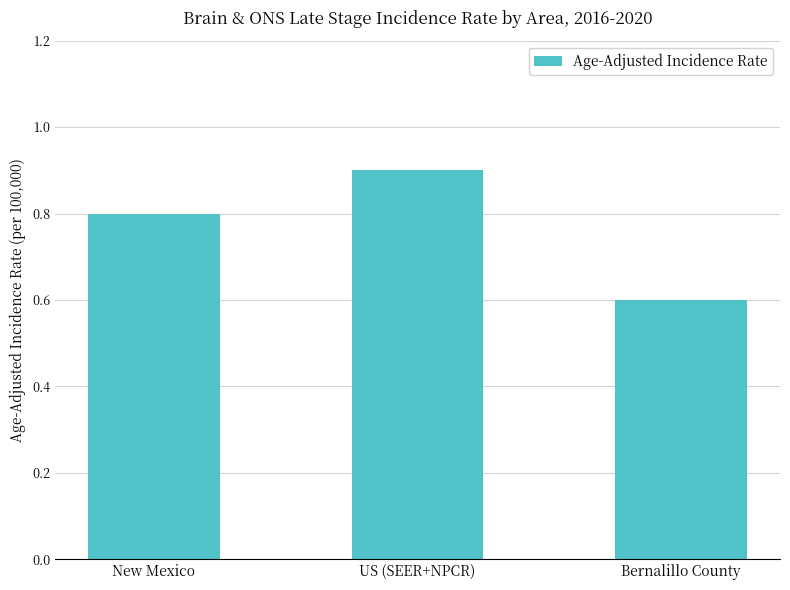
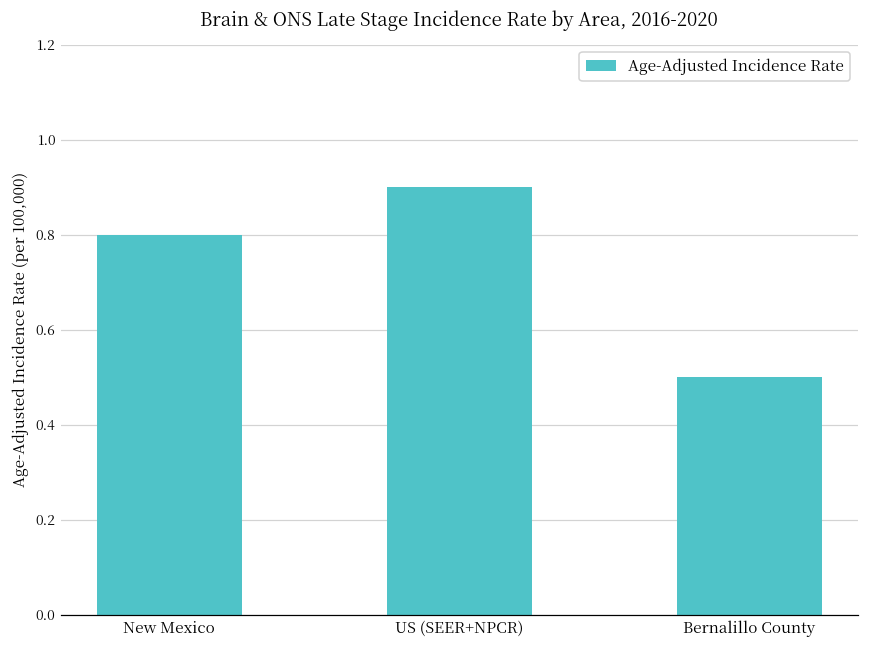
  {
    "New Mexico": 0.8,
    "US (SEER+NPCR)": 0.9,
-   "Bernalillo County": 0.6
+   "Bernalillo County": 0.5
  }
